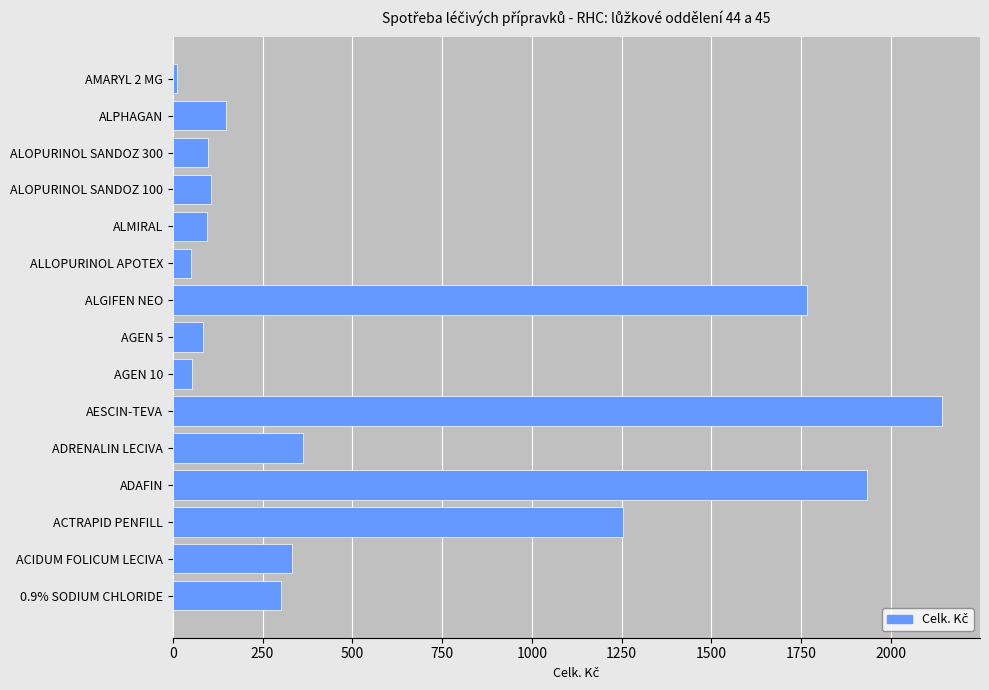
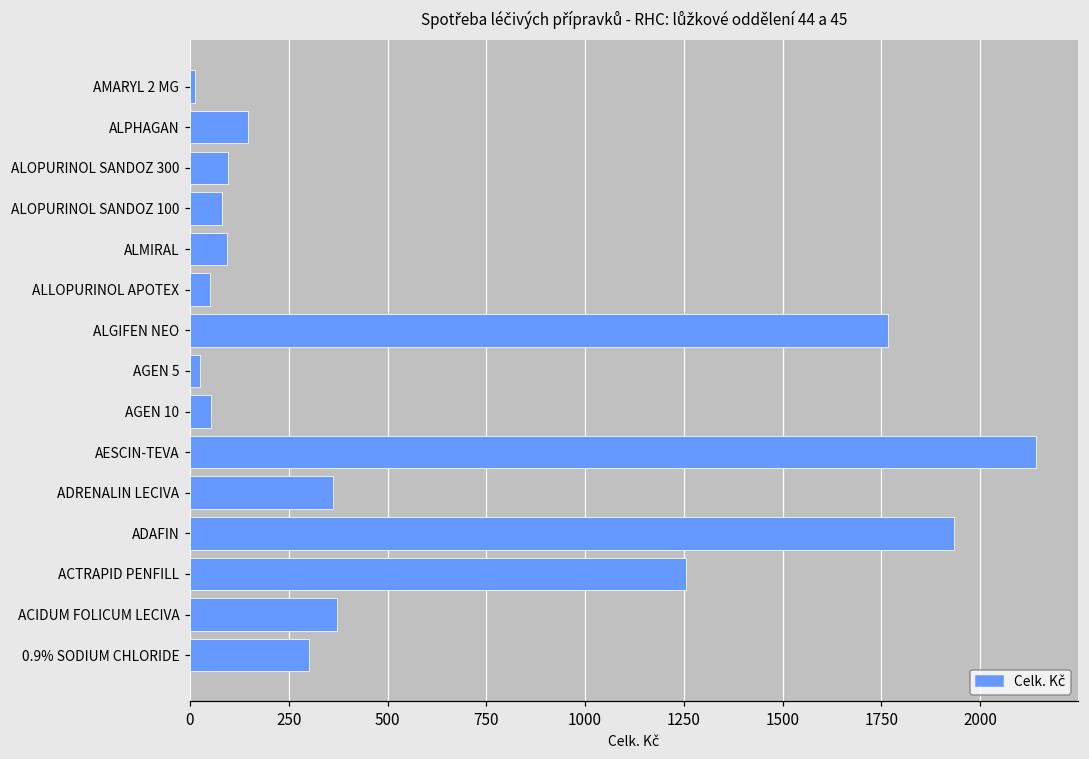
  {
    "AMARYL 2 MG": 10,
    "ALPHAGAN": 150,
    "ALOPURINOL SANDOZ 300": 100,
-   "ALOPURINOL SANDOZ 100": 110,
+   "ALOPURINOL SANDOZ 100": 80,
    "ALMIRAL": 90,
    "ALLOPURINOL APOTEX": 50,
    "ALGIFEN NEO": 1770,
-   "AGEN 5": 80,
+   "AGEN 5": 30,
    "AGEN 10": 50,
    "AESCIN-TEVA": 2140,
    "ADRENALIN LECIVA": 360,
    "ADAFIN": 1930,
    "ACTRAPID PENFILL": 1260,
-   "ACIDUM FOLICUM LECIVA": 330,
+   "ACIDUM FOLICUM LECIVA": 370,
    "0.9% SODIUM CHLORIDE": 300
  }
